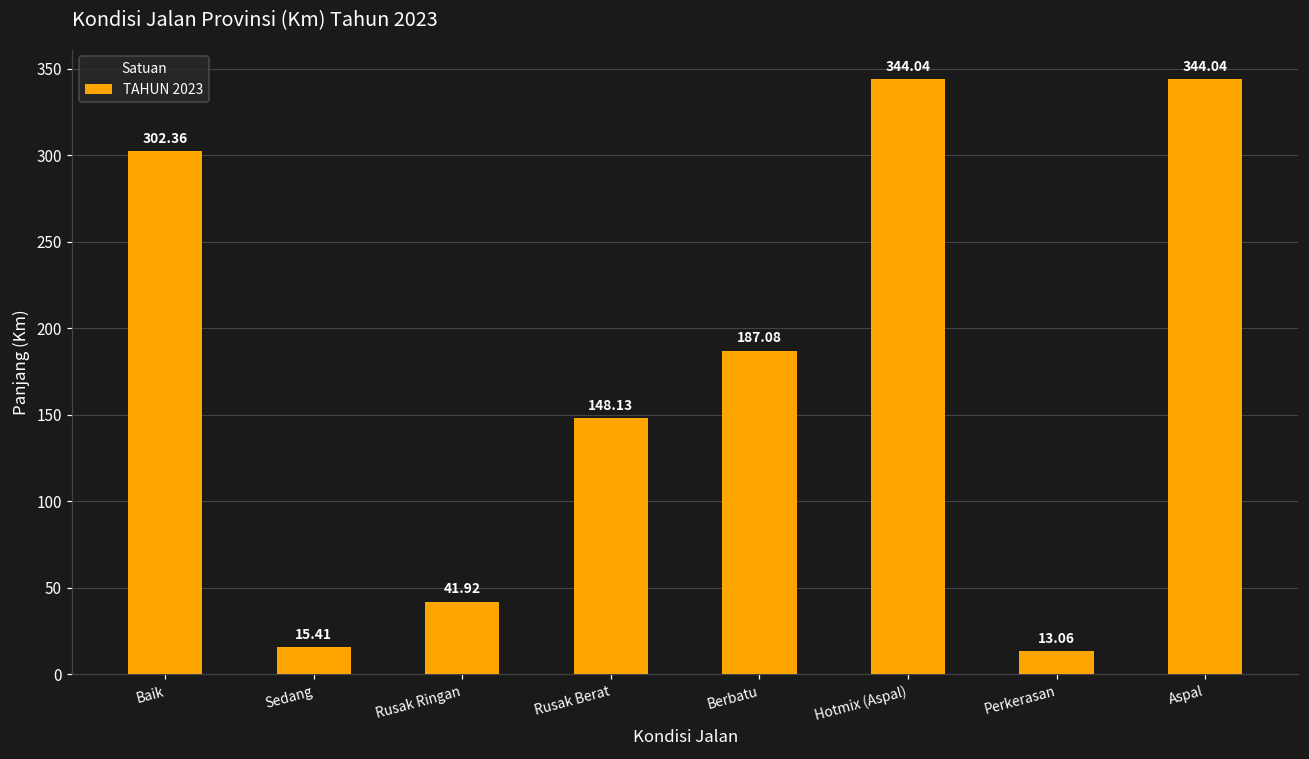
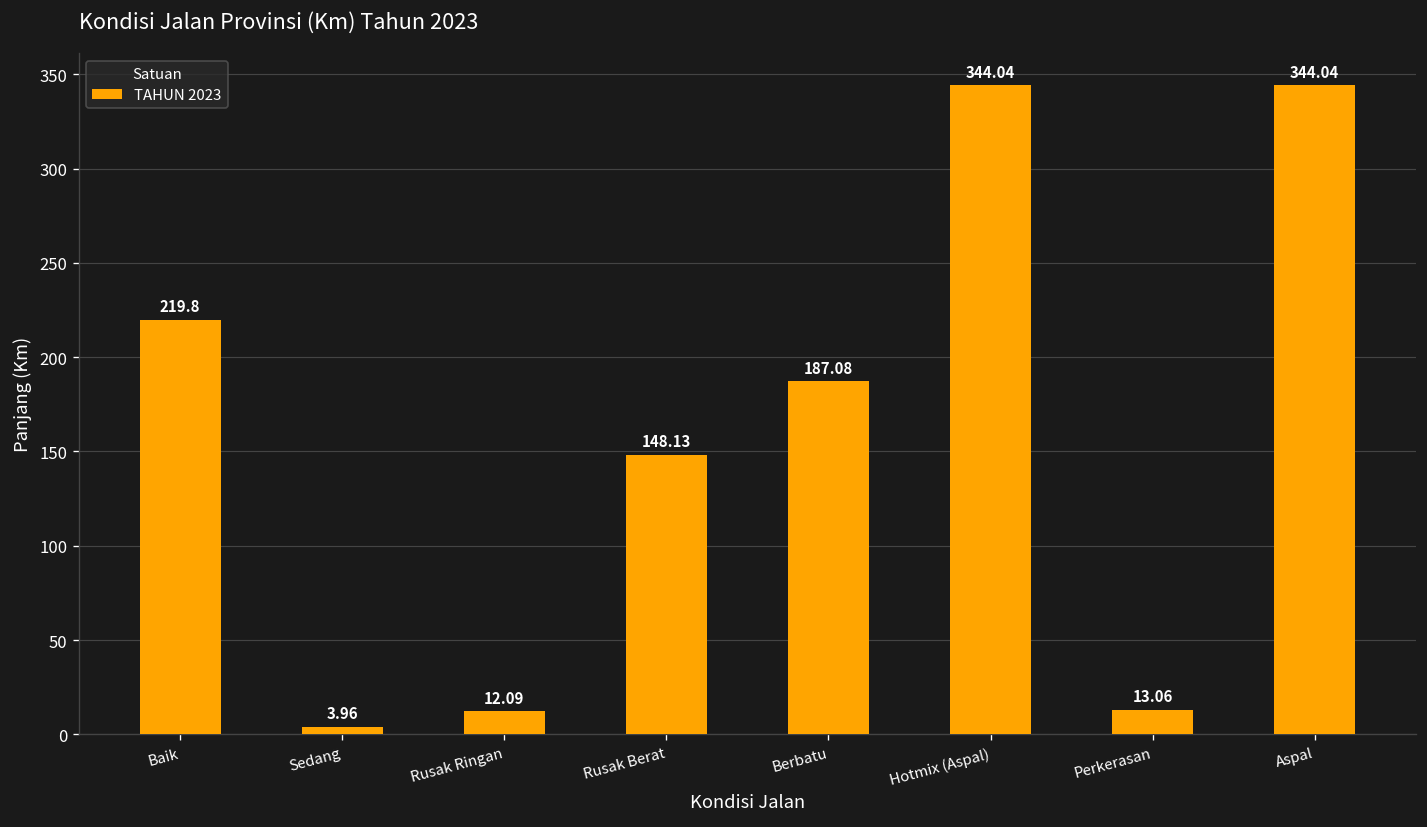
  {
-   "Baik": 302.36,
-   "Sedang": 15.41,
-   "Rusak Ringan": 41.92,
+   "Baik": 219.8,
+   "Sedang": 3.96,
+   "Rusak Ringan": 12.09,
    "Rusak Berat": 148.13,
    "Berbatu": 187.08,
    "Hotmix (Aspal)": 344.04,
    "Perkerasan": 13.06,
    "Aspal": 344.04
  }
